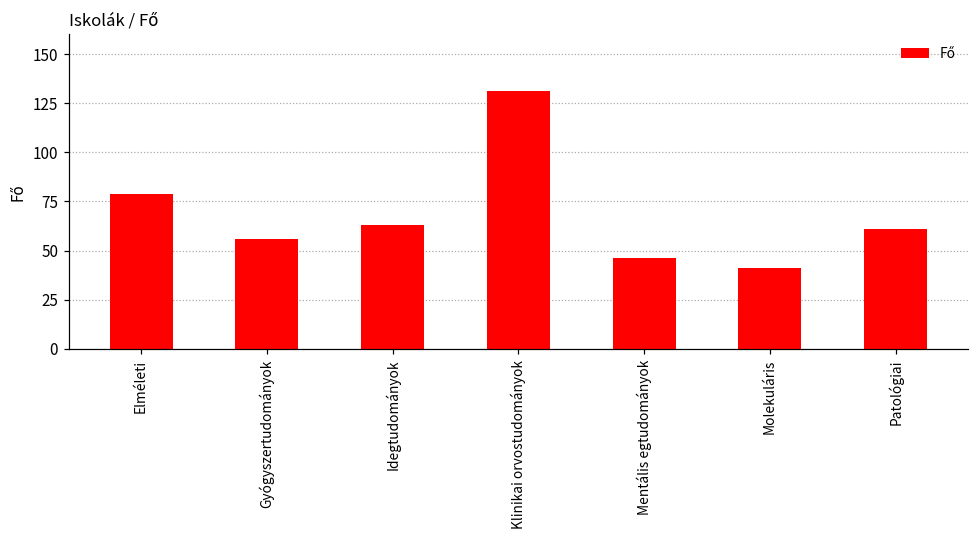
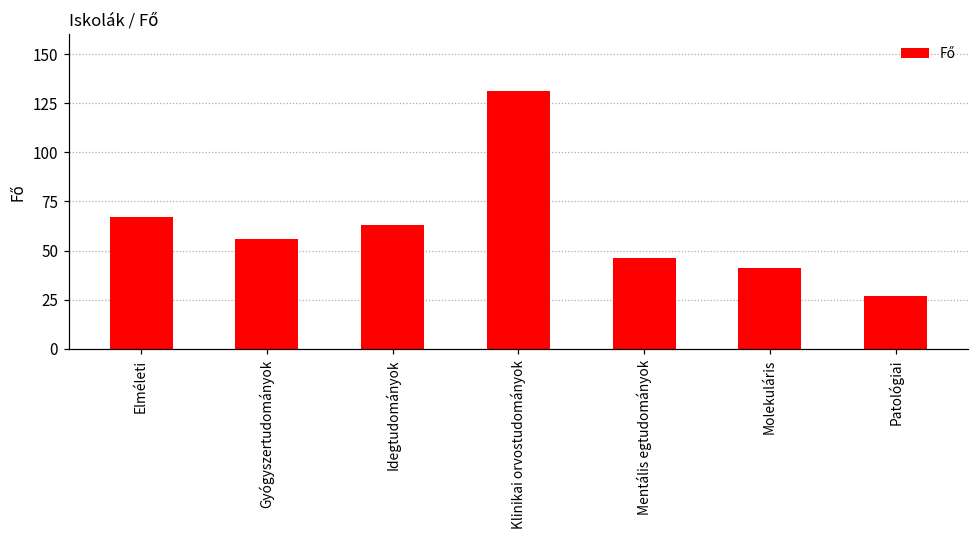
  {
-   "Elméleti": 79,
+   "Elméleti": 67,
    "Gyógyszertudományok": 56,
    "Idegtudományok": 63,
    "Klinikai orvostudományok": 131,
    "Mentális egtudományok": 46,
    "Molekuláris": 41,
-   "Patológiai": 61
+   "Patológiai": 27
  }
